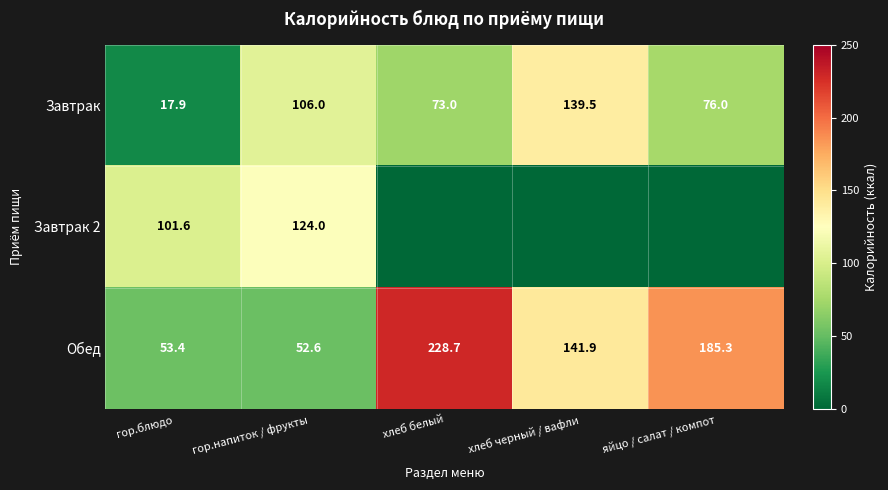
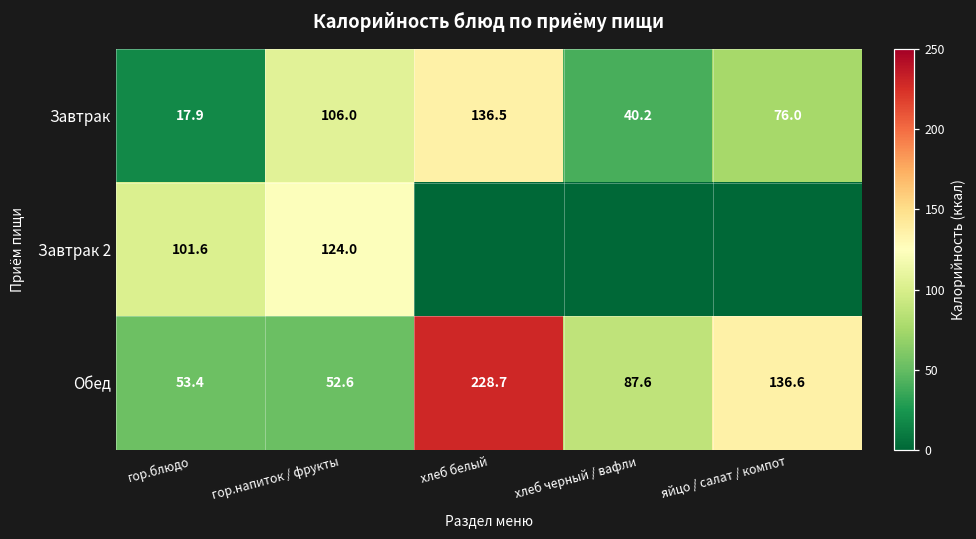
  {
    "Завтрак": {
      "гор.блюдо": 17.9,
      "гор.напиток / фрукты": 106.0,
-     "хлеб белый": 73.0,
-     "хлеб черный / вафли": 139.5,
+     "хлеб белый": 136.5,
+     "хлеб черный / вафли": 40.2,
      "яйцо / салат / компот": 76.0
    },
    "Завтрак 2": {
      "гор.блюдо": 101.6,
      "гор.напиток / фрукты": 124.0
    },
    "Обед": {
      "гор.блюдо": 53.4,
      "гор.напиток / фрукты": 52.6,
      "хлеб белый": 228.7,
-     "хлеб черный / вафли": 141.9,
-     "яйцо / салат / компот": 185.3
+     "хлеб черный / вафли": 87.6,
+     "яйцо / салат / компот": 136.6
    }
  }
